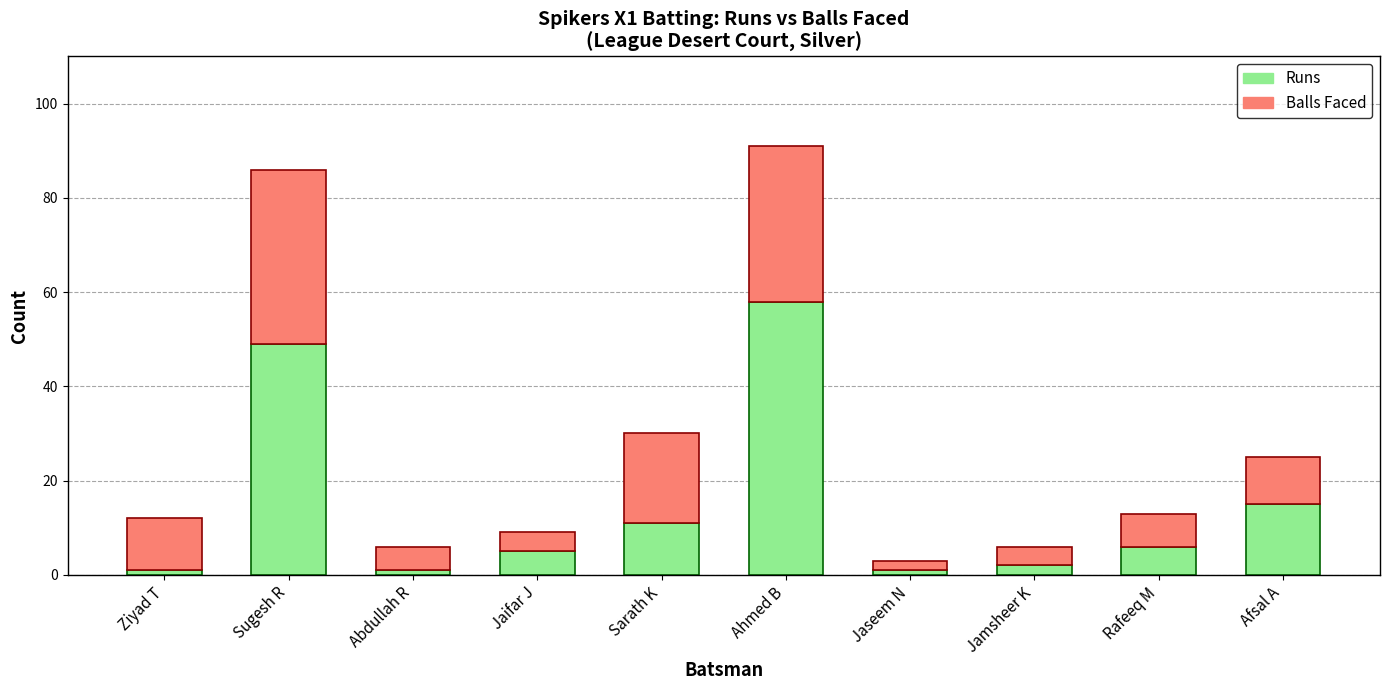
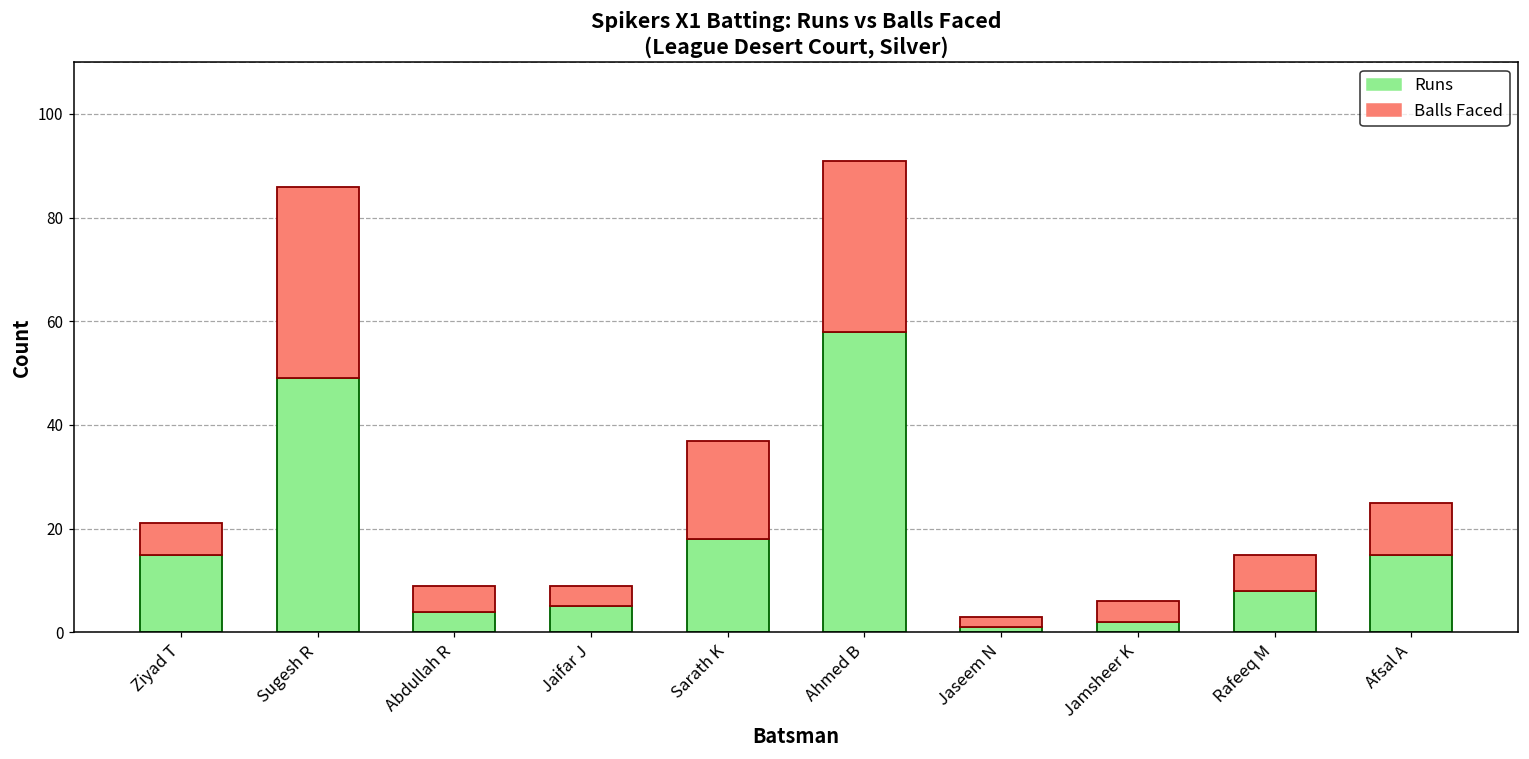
  {
    "Runs": {
-     "Ziyad T": 1,
+     "Ziyad T": 15,
      "Sugesh R": 49,
-     "Abdullah R": 1,
+     "Abdullah R": 4,
      "Jaifar J": 5,
-     "Sarath K": 11,
+     "Sarath K": 18,
      "Ahmed B": 58,
      "Jaseem N": 1,
      "Jamsheer K": 2,
-     "Rafeeq M": 6,
+     "Rafeeq M": 8,
      "Afsal A": 15
    },
    "Balls Faced": {
-     "Ziyad T": 11,
+     "Ziyad T": 6,
      "Sugesh R": 37,
      "Abdullah R": 5,
      "Jaifar J": 4,
      "Sarath K": 19,
      "Ahmed B": 33,
      "Jaseem N": 2,
      "Jamsheer K": 4,
      "Rafeeq M": 7,
      "Afsal A": 10
    }
  }
